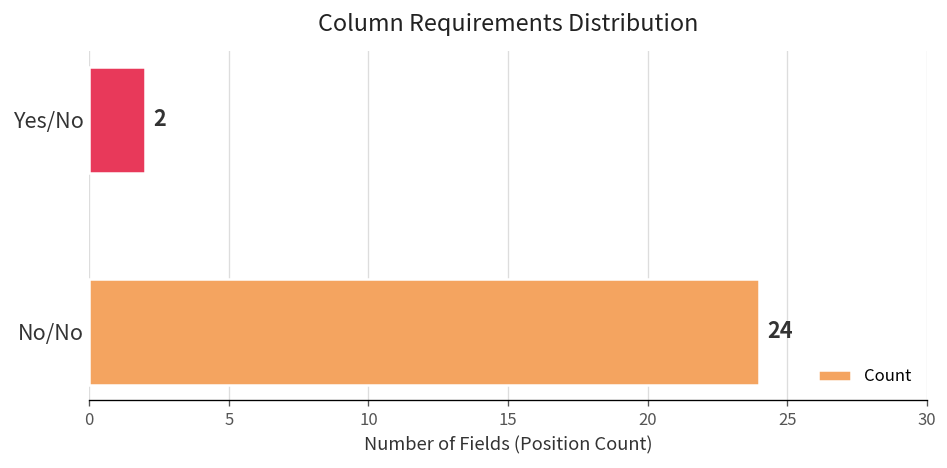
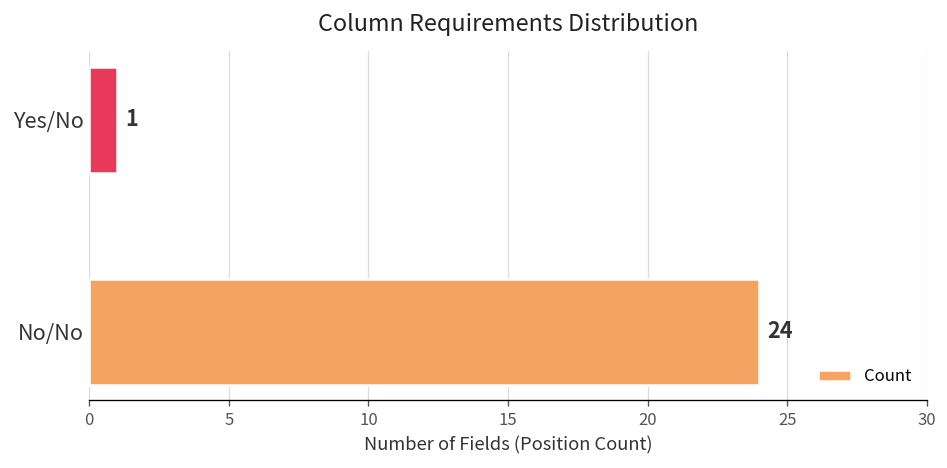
  {
-   "Yes/No": 2,
+   "Yes/No": 1,
    "No/No": 24
  }
